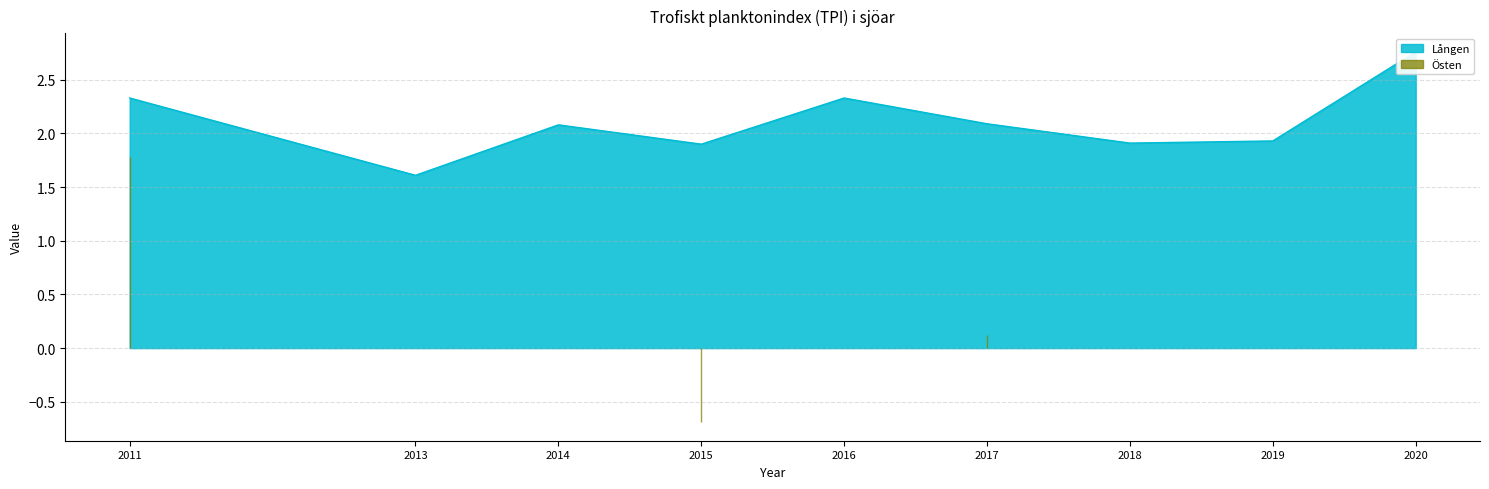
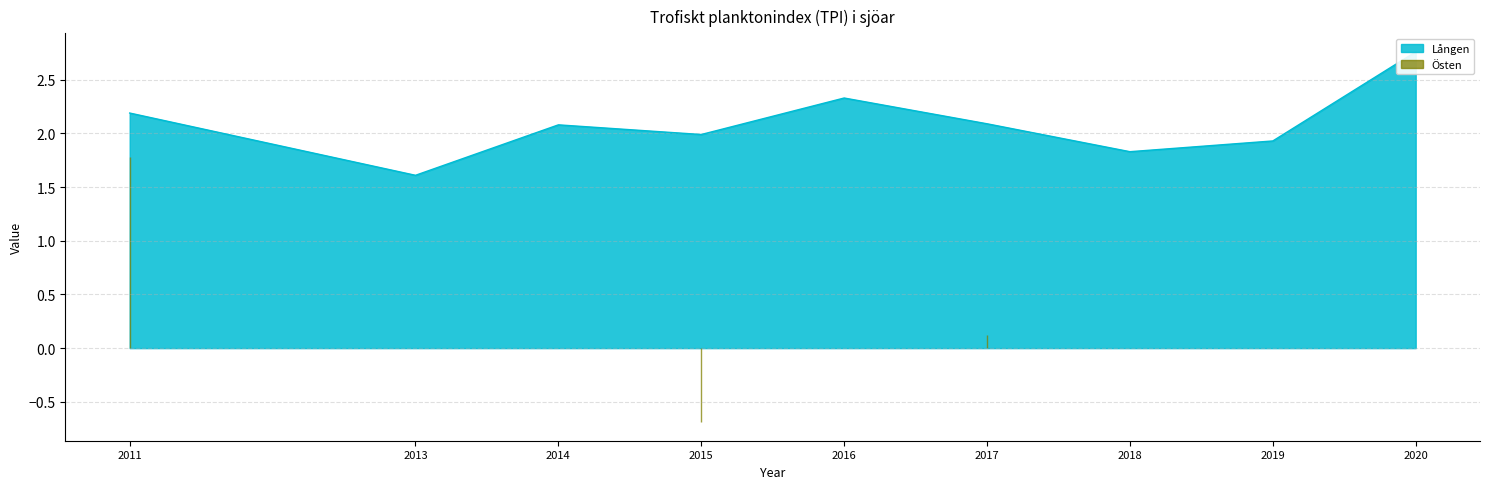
  {
    "Lången": {
-     "2011": 2.33,
+     "2011": 2.19,
      "2013": 1.61,
      "2014": 2.08,
-     "2015": 1.90,
+     "2015": 1.99,
      "2016": 2.33,
      "2017": 2.09,
-     "2018": 1.91,
+     "2018": 1.83,
      "2019": 1.93
    }
  }
